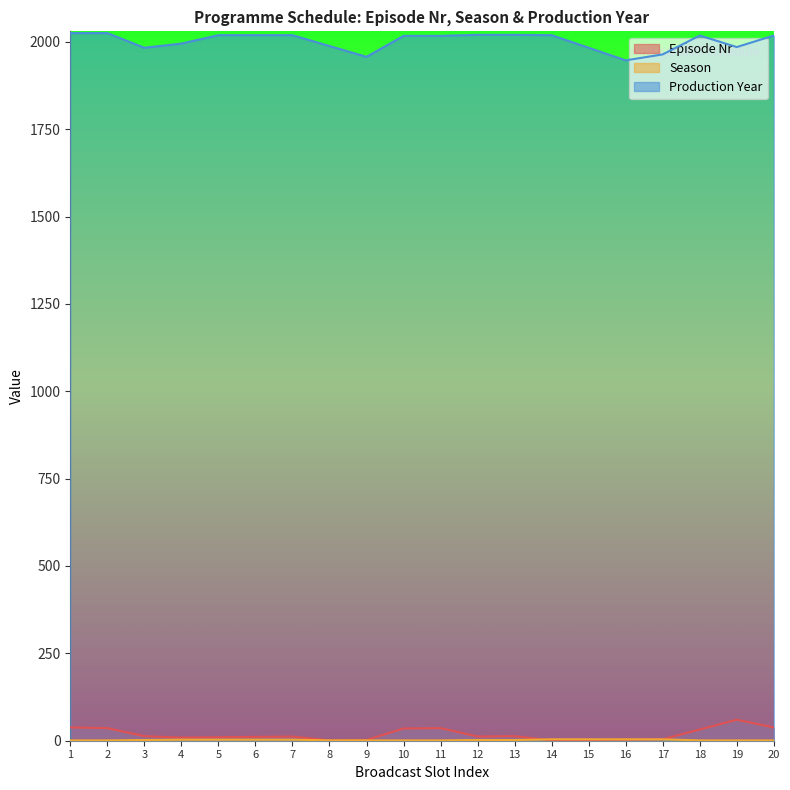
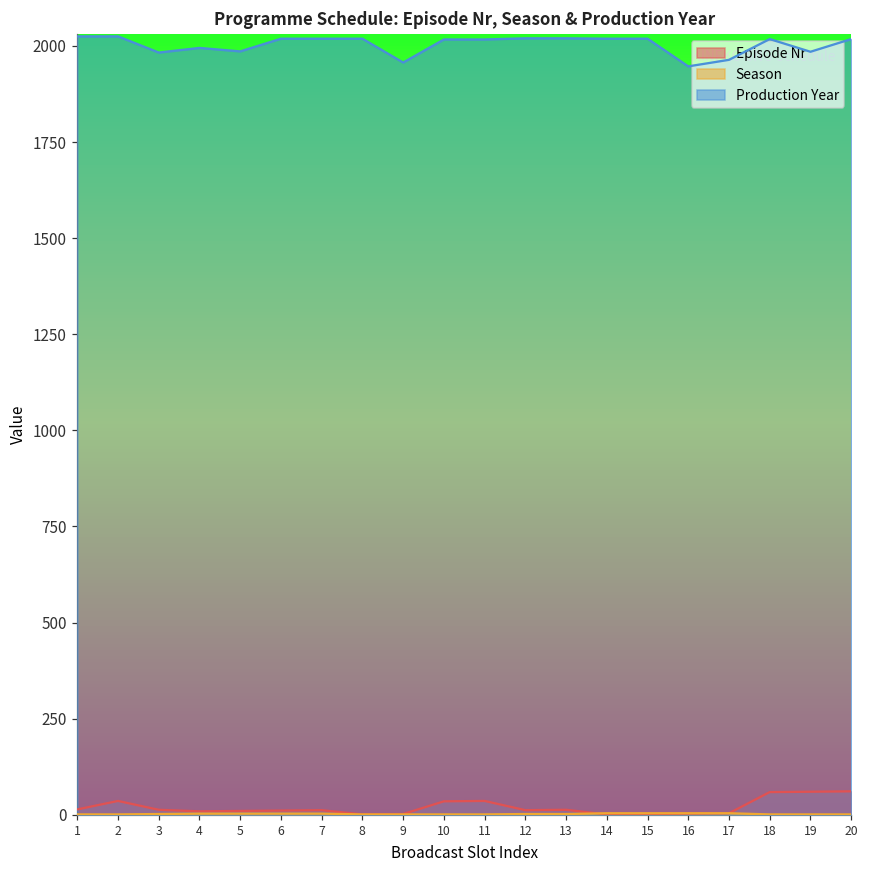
  {
    "Episode Nr": {
-     "1": 40,
+     "1": 10,
      "2": 40,
      "3": 10,
      "6": 10,
      "7": 10,
      "10": 40,
      "11": 40,
      "12": 10,
      "13": 10,
-     "18": 30,
+     "18": 60,
      "19": 60,
-     "20": 40
+     "20": 60
    },
    "Season": {
      "1": 0,
      "2": 0,
      "3": 0,
      "6": 0,
      "7": 0,
      "10": 0,
      "11": 0,
      "12": 0,
      "13": 0,
      "18": 0,
      "19": 0,
      "20": 0
    },
    "Production Year": {
      "1": 2030,
      "2": 2030,
      "3": 1980,
      "4": 2000,
-     "5": 2020,
+     "5": 1990,
      "6": 2020,
      "7": 2020,
-     "8": 1990,
+     "8": 2020,
      "9": 1960,
      "10": 2020,
      "11": 2020,
      "12": 2020,
      "13": 2020,
      "14": 2020,
-     "15": 1980,
+     "15": 2020,
      "16": 1950,
      "18": 2020,
      "20": 2020
    }
  }
